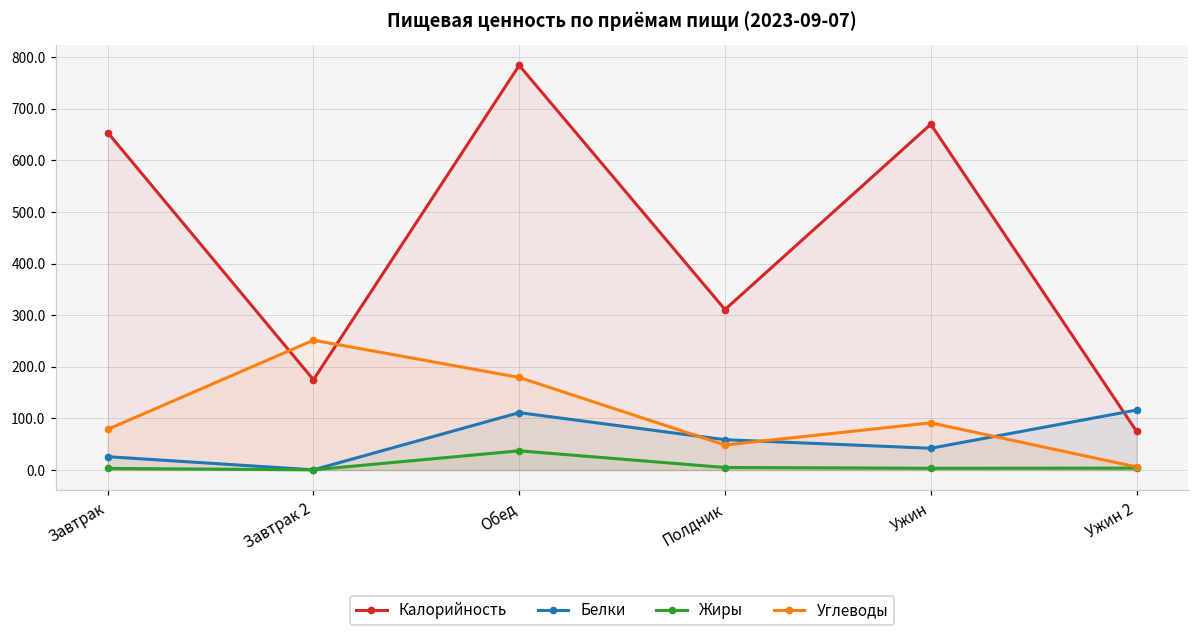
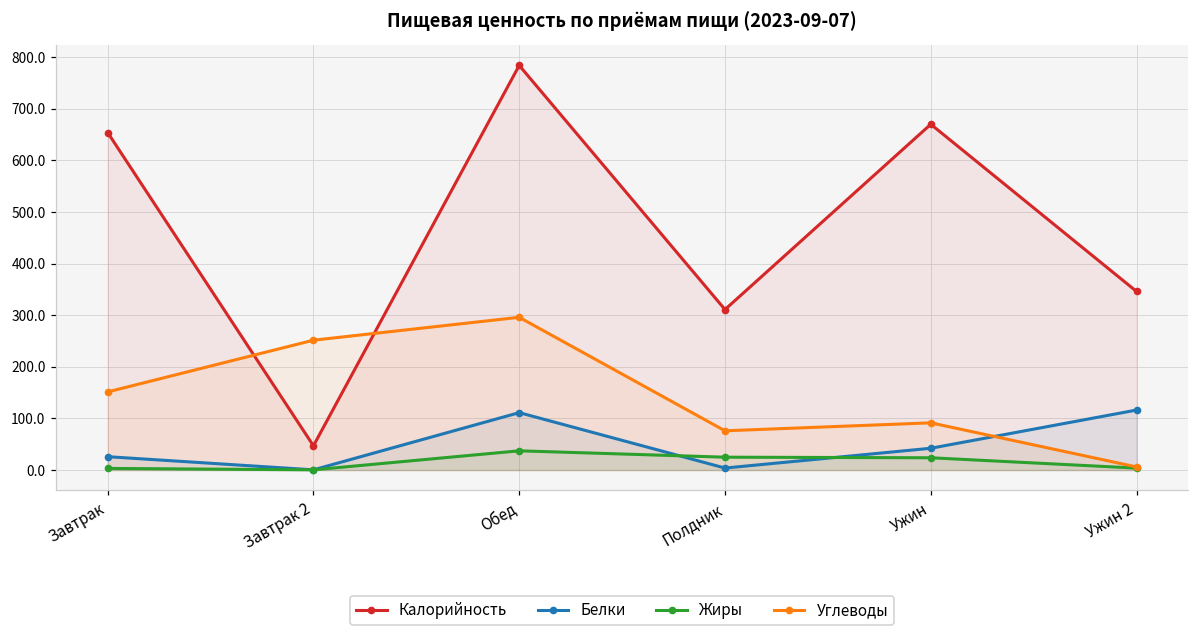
  {
    "Калорийность": {
      "Завтрак": 650,
-     "Завтрак 2": 180,
+     "Завтрак 2": 50,
      "Обед": 780,
      "Полдник": 310,
      "Ужин": 670,
-     "Ужин 2": 80
+     "Ужин 2": 350
    },
    "Белки": {
      "Завтрак": 30,
      "Обед": 110,
-     "Полдник": 60,
+     "Полдник": 0,
      "Ужин": 40,
      "Ужин 2": 120
    },
    "Жиры": {
      "Завтрак": 0,
      "Обед": 40,
-     "Полдник": 0,
-     "Ужин": 0
+     "Полдник": 20,
+     "Ужин": 20
    },
    "Углеводы": {
-     "Завтрак": 80,
+     "Завтрак": 150,
      "Завтрак 2": 250,
-     "Обед": 180,
-     "Полдник": 50,
+     "Обед": 300,
+     "Полдник": 80,
      "Ужин": 90
    }
  }
